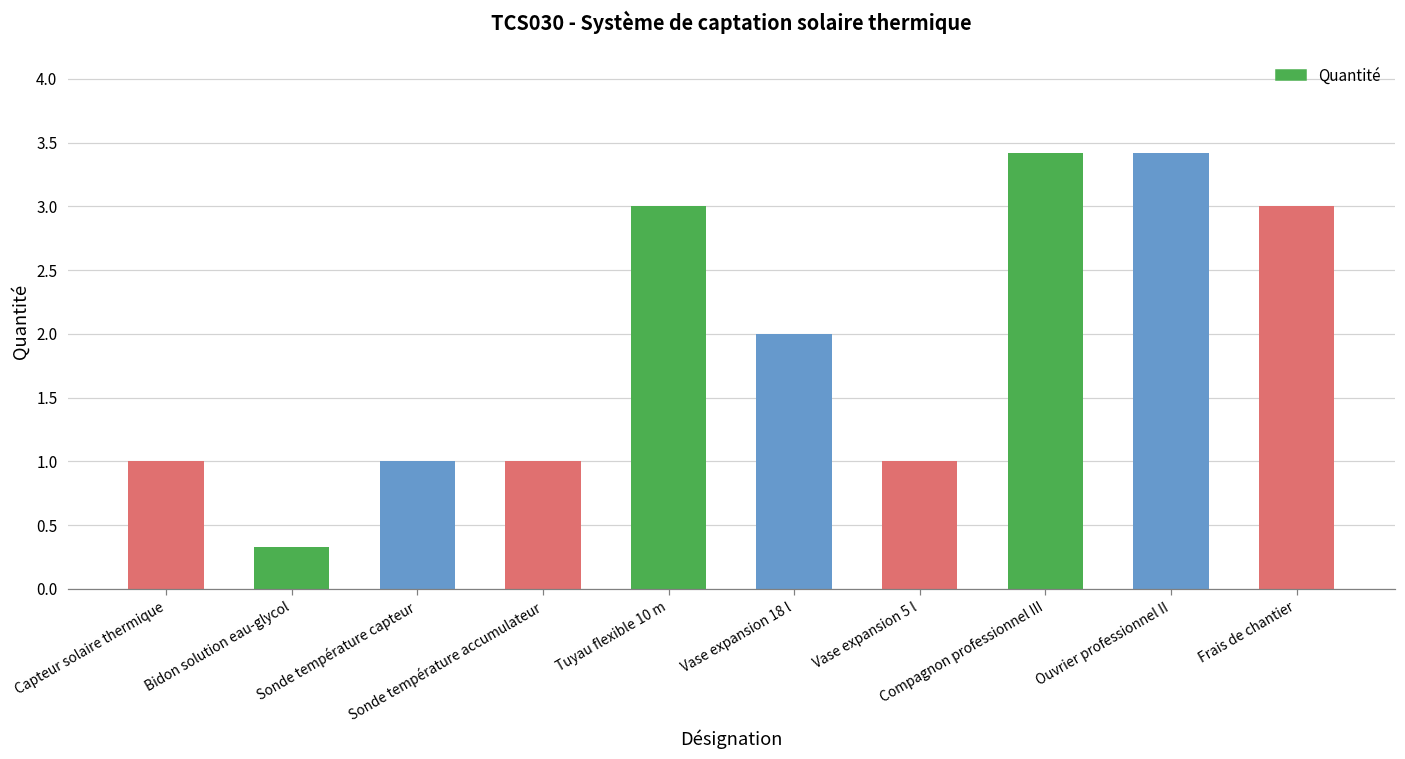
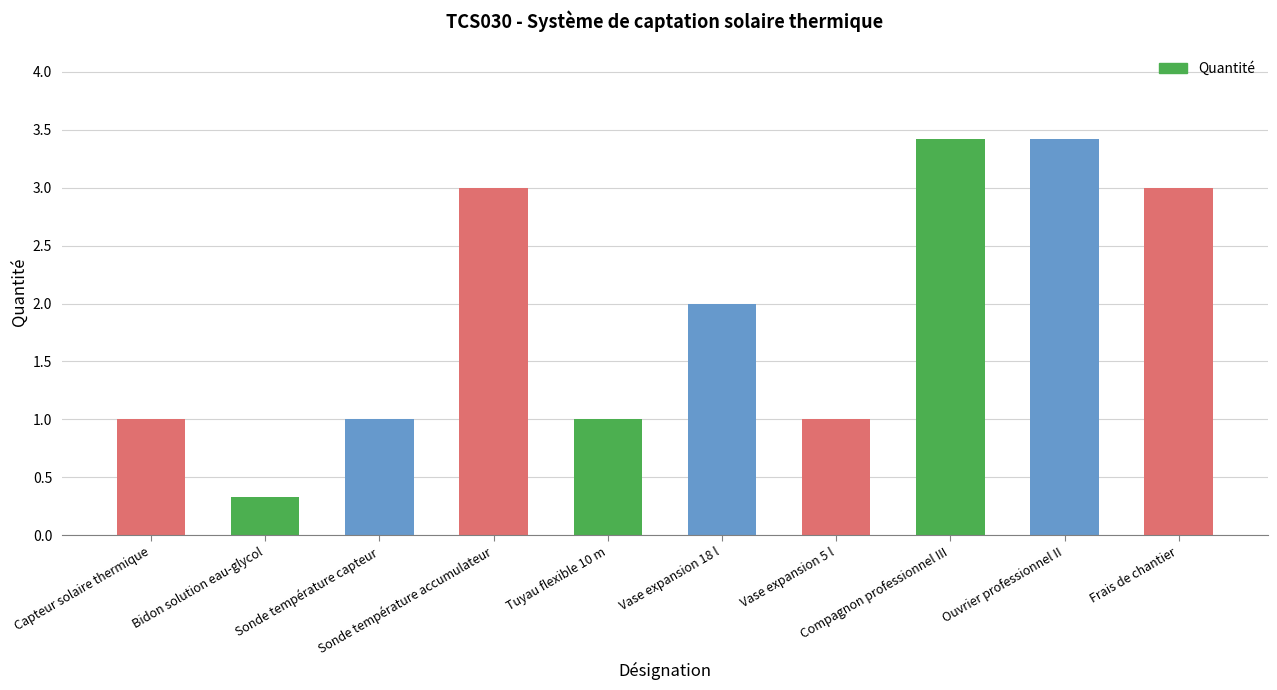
  {
    "Capteur solaire thermique": 1,
    "Bidon solution eau-glycol": 0.33,
    "Sonde température capteur": 1,
-   "Sonde température accumulateur": 1,
-   "Tuyau flexible 10 m": 3,
+   "Sonde température accumulateur": 3,
+   "Tuyau flexible 10 m": 1,
    "Vase expansion 18 l": 2,
    "Vase expansion 5 l": 1,
    "Compagnon professionnel III": 3.42,
    "Ouvrier professionnel II": 3.42,
    "Frais de chantier": 3
  }
